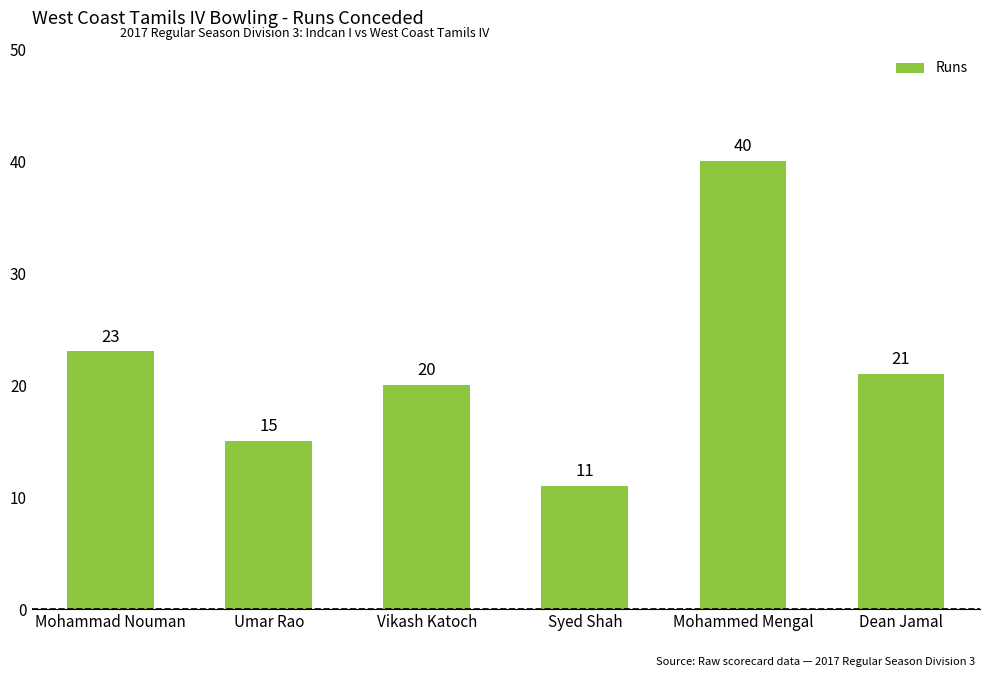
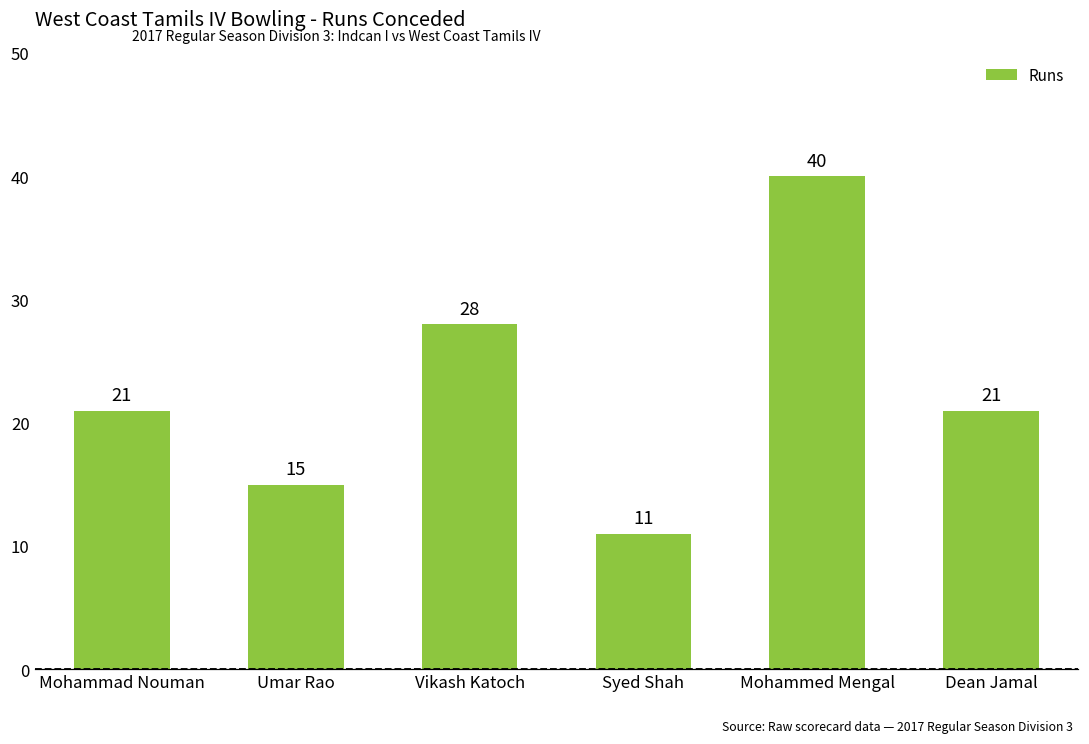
  {
-   "Mohammad Nouman": 23,
+   "Mohammad Nouman": 21,
    "Umar Rao": 15,
-   "Vikash Katoch": 20,
+   "Vikash Katoch": 28,
    "Syed Shah": 11,
    "Mohammed Mengal": 40,
    "Dean Jamal": 21
  }
